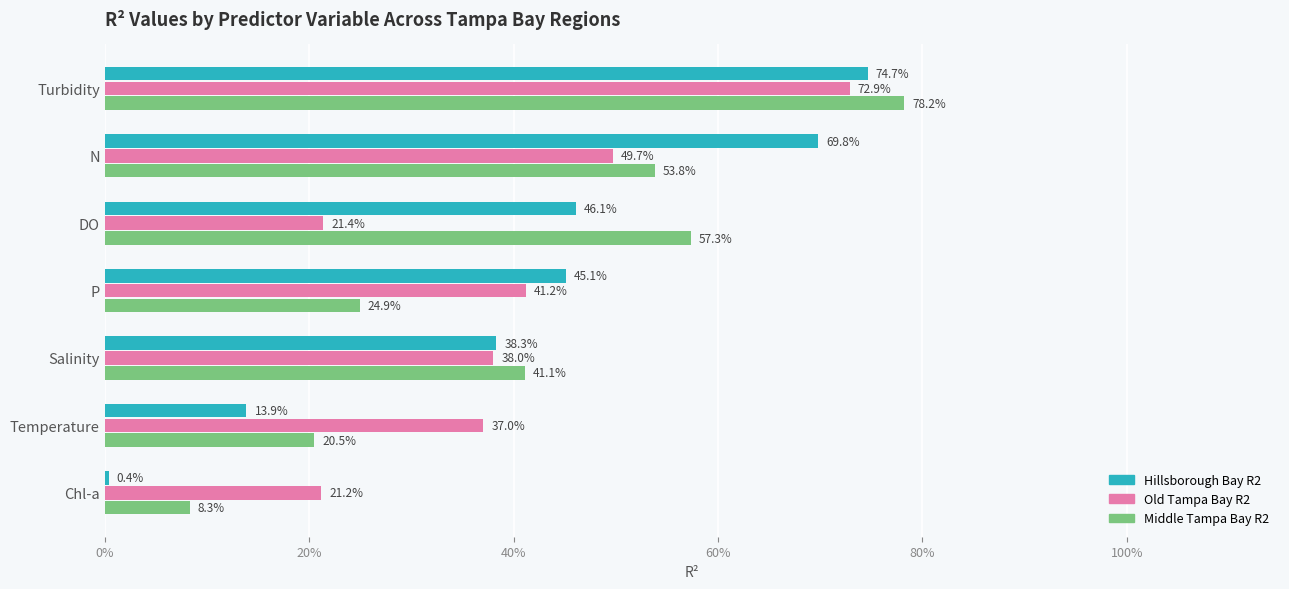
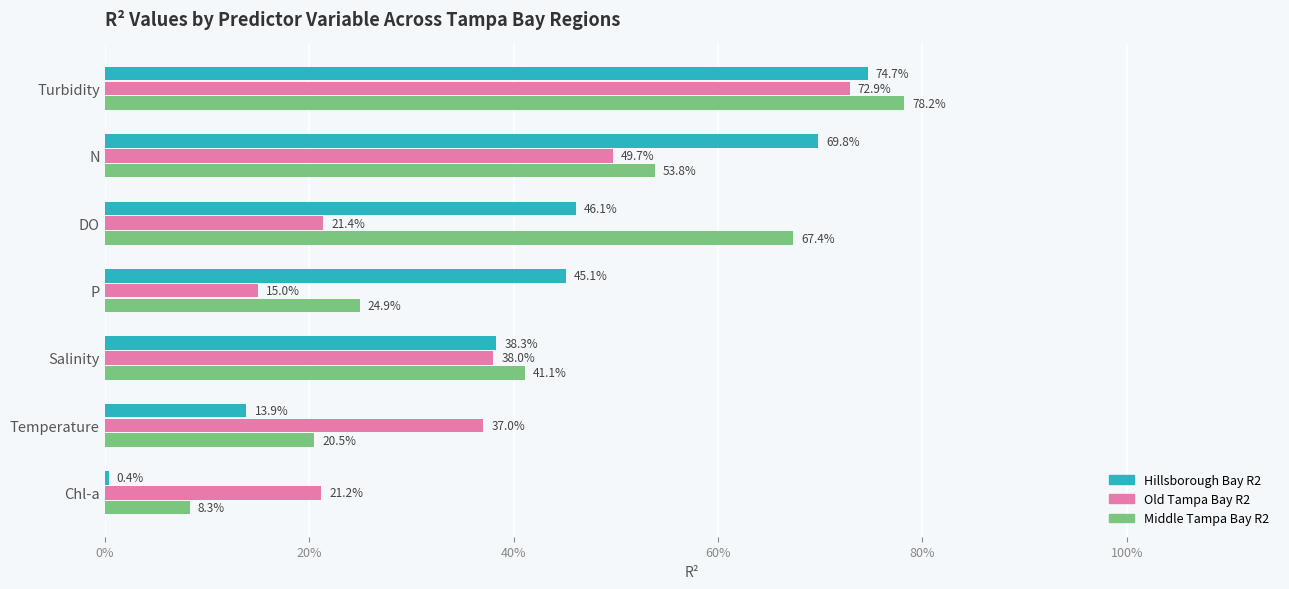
  {
    "Hillsborough Bay R2": {
      "Turbidity": "74.7%",
      "N": "69.8%",
      "DO": "46.1%",
      "P": "45.1%",
      "Salinity": "38.3%",
      "Temperature": "13.9%",
      "Chl-a": "0.4%"
    },
    "Old Tampa Bay R2": {
      "Turbidity": "72.9%",
      "N": "49.7%",
      "DO": "21.4%",
-     "P": "41.2%",
+     "P": "15.0%",
      "Salinity": "38.0%",
      "Temperature": "37.0%",
      "Chl-a": "21.2%"
    },
    "Middle Tampa Bay R2": {
      "Turbidity": "78.2%",
      "N": "53.8%",
-     "DO": "57.3%",
+     "DO": "67.4%",
      "P": "24.9%",
      "Salinity": "41.1%",
      "Temperature": "20.5%",
      "Chl-a": "8.3%"
    }
  }
